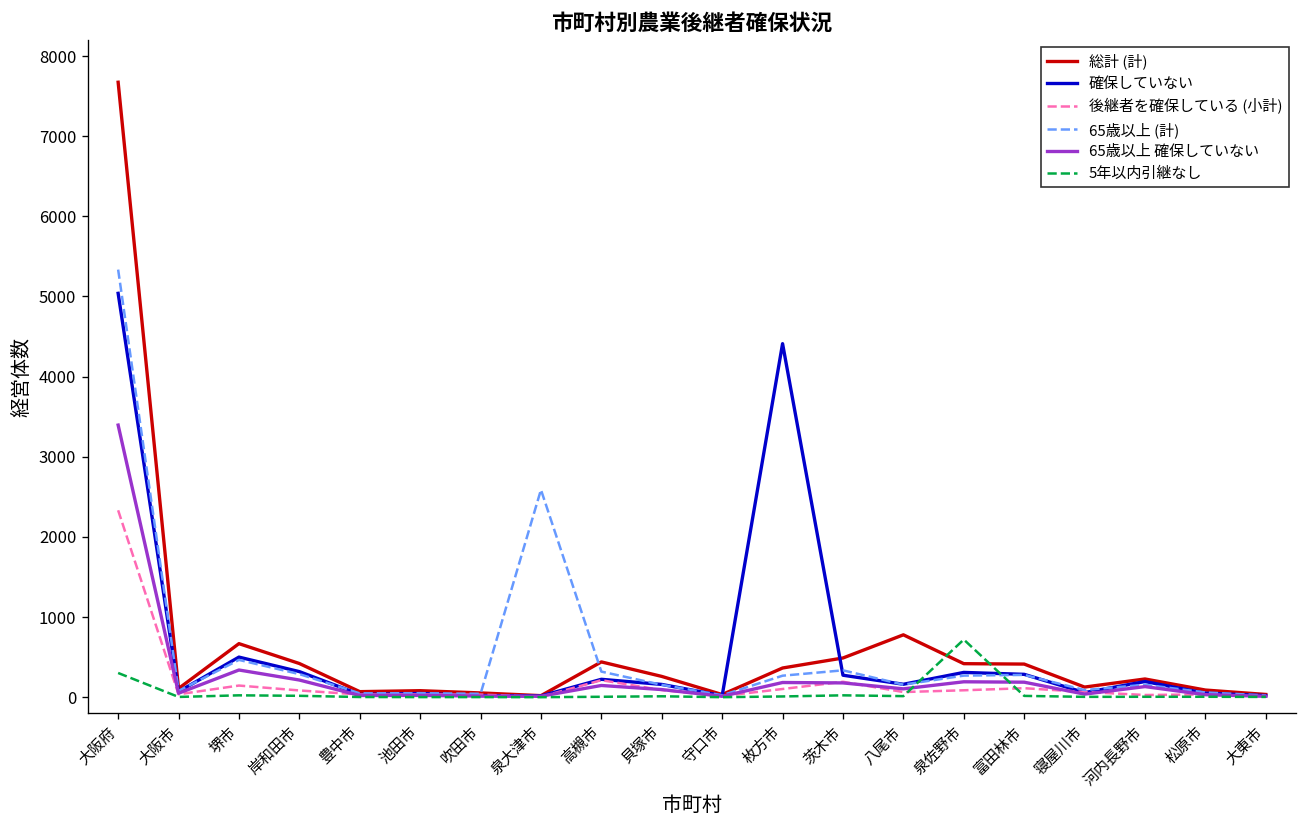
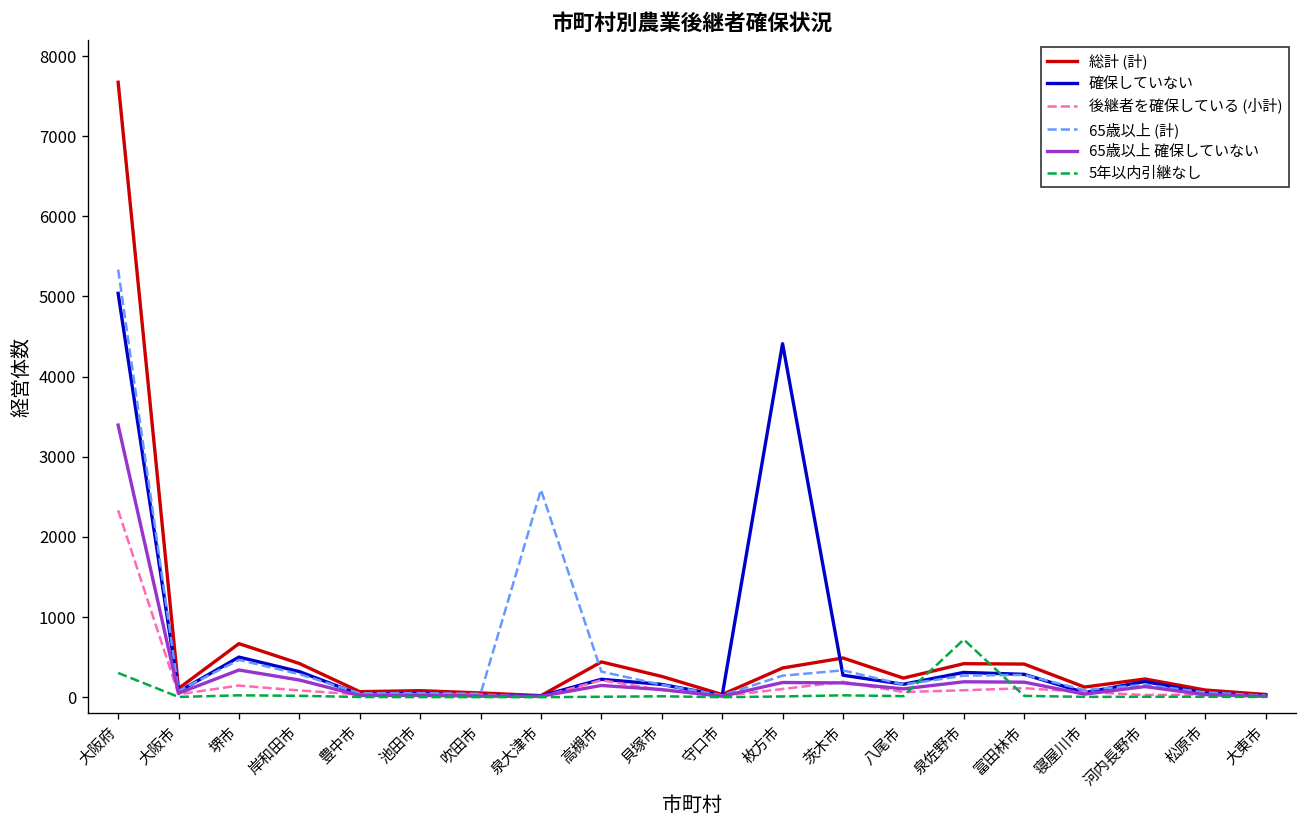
  {
    "総計 (計)": {
      "大阪府": 7700,
      "堺市": 700,
      "岸和田市": 400,
      "高槻市": 400,
      "貝塚市": 300,
      "枚方市": 400,
      "茨木市": 500,
-     "八尾市": 800,
+     "八尾市": 200,
      "泉佐野市": 400,
      "富田林市": 400
    },
    "確保していない": {
      "大阪府": 5000,
      "枚方市": 4400,
      "茨木市": 300,
      "泉佐野市": 300
    },
    "後継者を確保している (小計)": {
      "大阪府": 2300,
      "堺市": 100,
      "岸和田市": 100,
      "枚方市": 100,
      "八尾市": 100,
      "泉佐野市": 100,
      "富田林市": 100
    },
    "65歳以上 (計)": {
      "大阪府": 5300,
      "泉大津市": 2600,
      "高槻市": 300,
      "枚方市": 300,
      "茨木市": 300,
      "泉佐野市": 300
    },
    "65歳以上 確保していない": {
      "大阪府": 3400,
      "堺市": 300,
      "岸和田市": 200,
      "高槻市": 100,
      "枚方市": 200,
      "八尾市": 100,
      "泉佐野市": 200,
      "富田林市": 200
    },
    "5年以内引継なし": {
      "大阪府": 300,
      "堺市": 0,
      "岸和田市": 0,
      "高槻市": 0,
      "貝塚市": 0,
      "枚方市": 0,
      "茨木市": 0,
      "八尾市": 0,
      "泉佐野市": 700,
      "富田林市": 0
    }
  }
